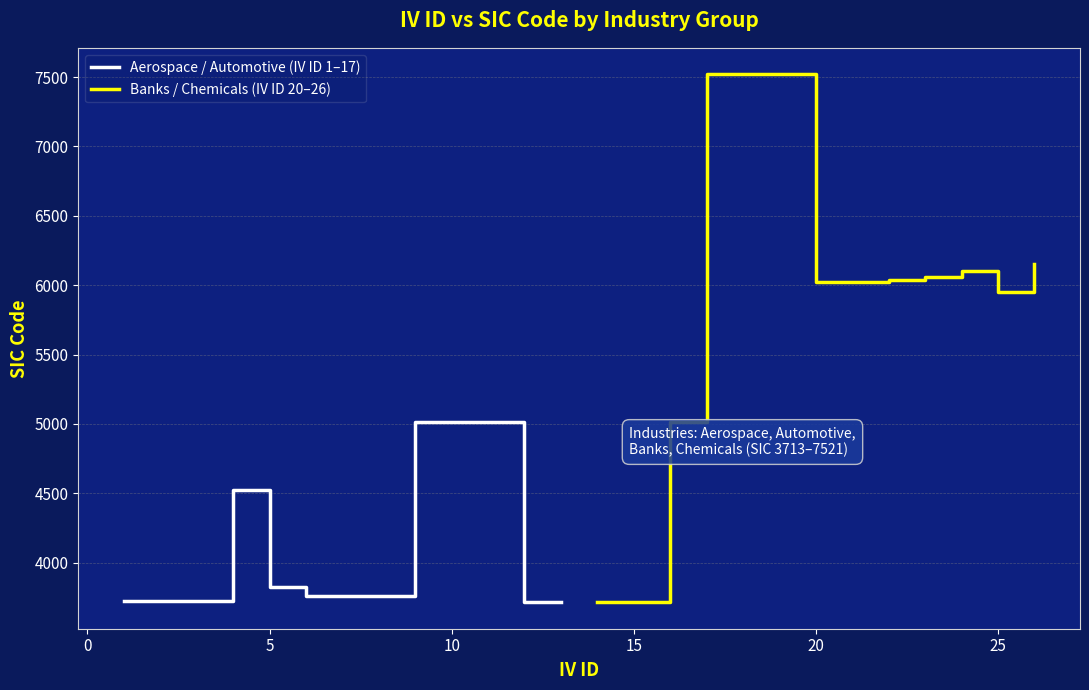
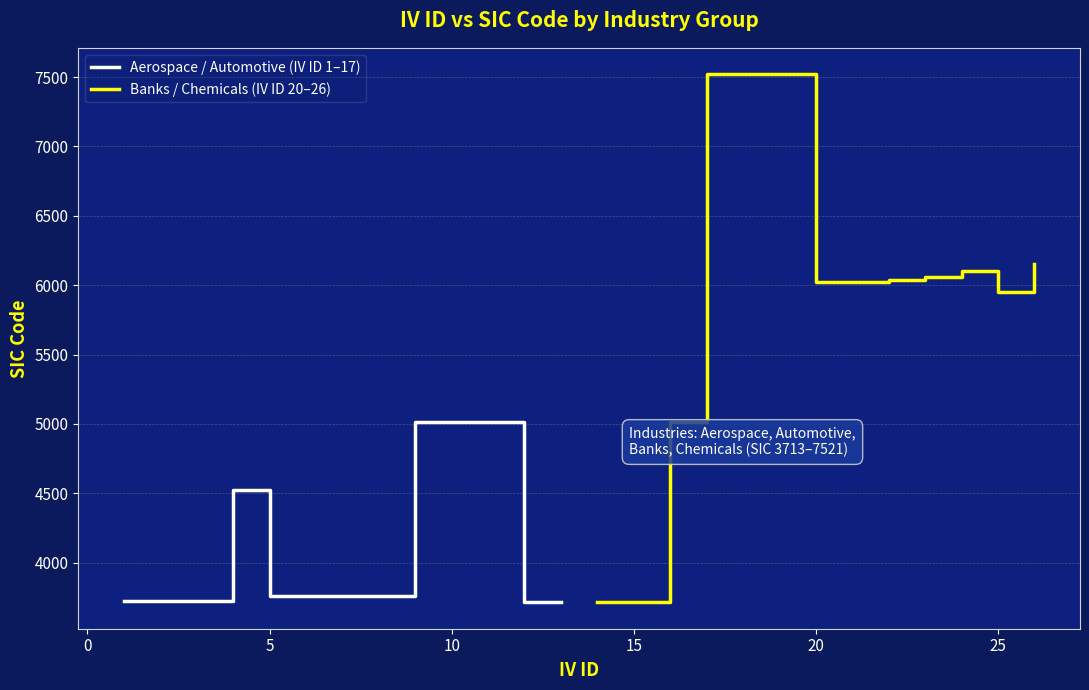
  {
    "Aerospace / Automotive (IV ID 1–17)": {
-     "5": 3820
+     "5": 3760
    },
    "Banks / Chemicals (IV ID 20–26)": {
      "20": 6020,
      "25": 5950
    }
  }
